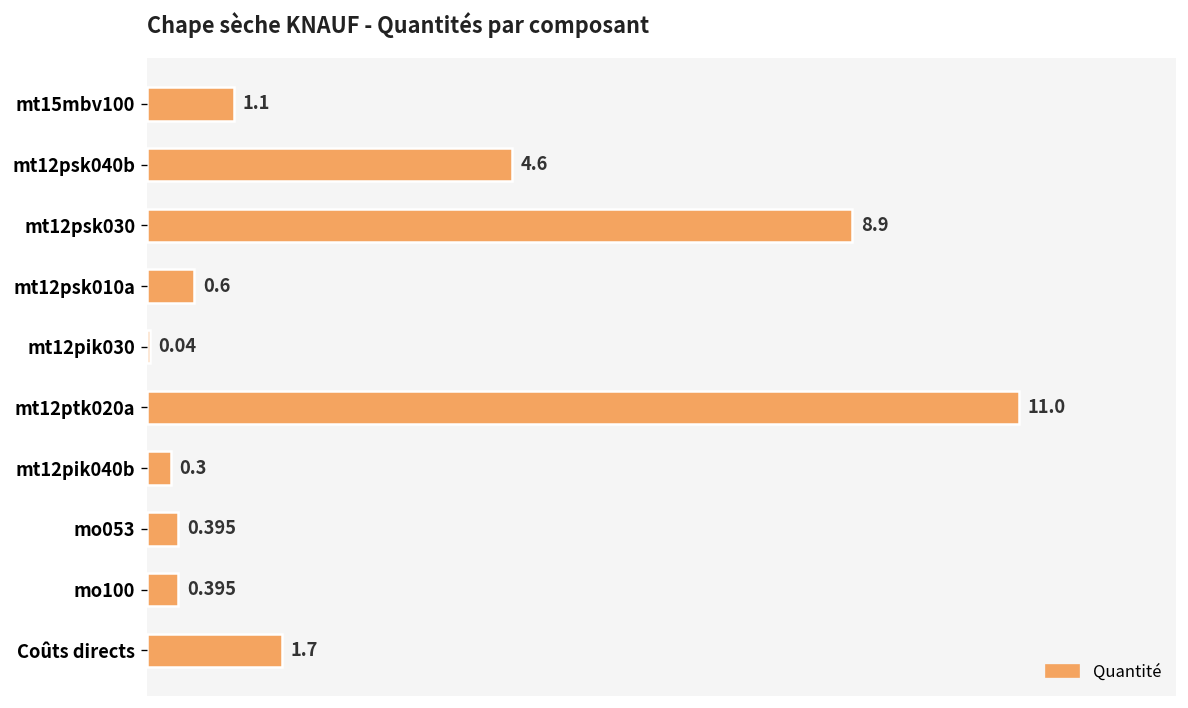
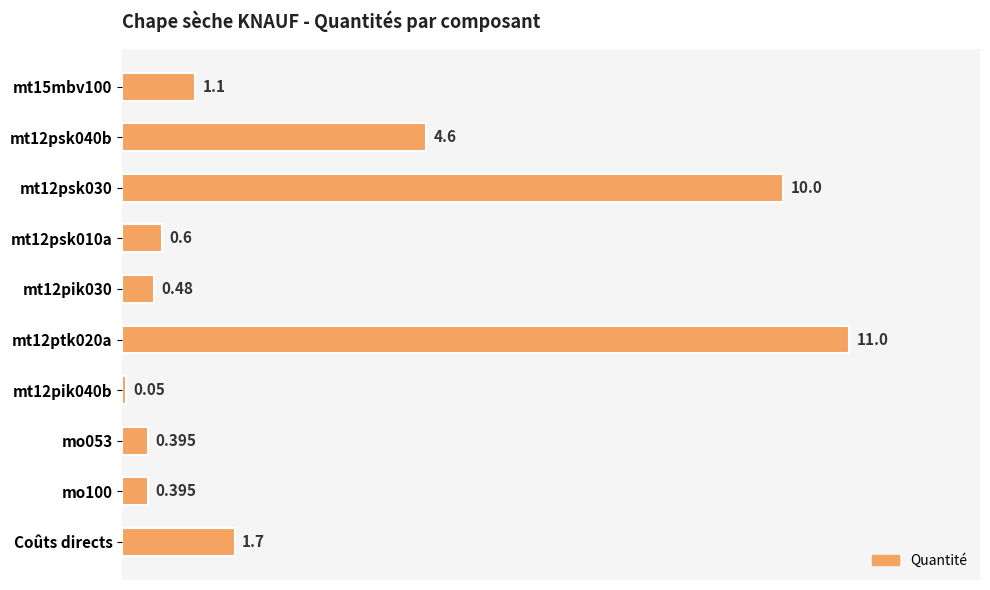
  {
    "mt15mbv100": 1.1,
    "mt12psk040b": 4.6,
-   "mt12psk030": 8.9,
+   "mt12psk030": 10.0,
    "mt12psk010a": 0.6,
-   "mt12pik030": 0.04,
+   "mt12pik030": 0.48,
    "mt12ptk020a": 11.0,
-   "mt12pik040b": 0.3,
+   "mt12pik040b": 0.05,
    "mo053": 0.395,
    "mo100": 0.395,
    "Coûts directs": 1.7
  }
